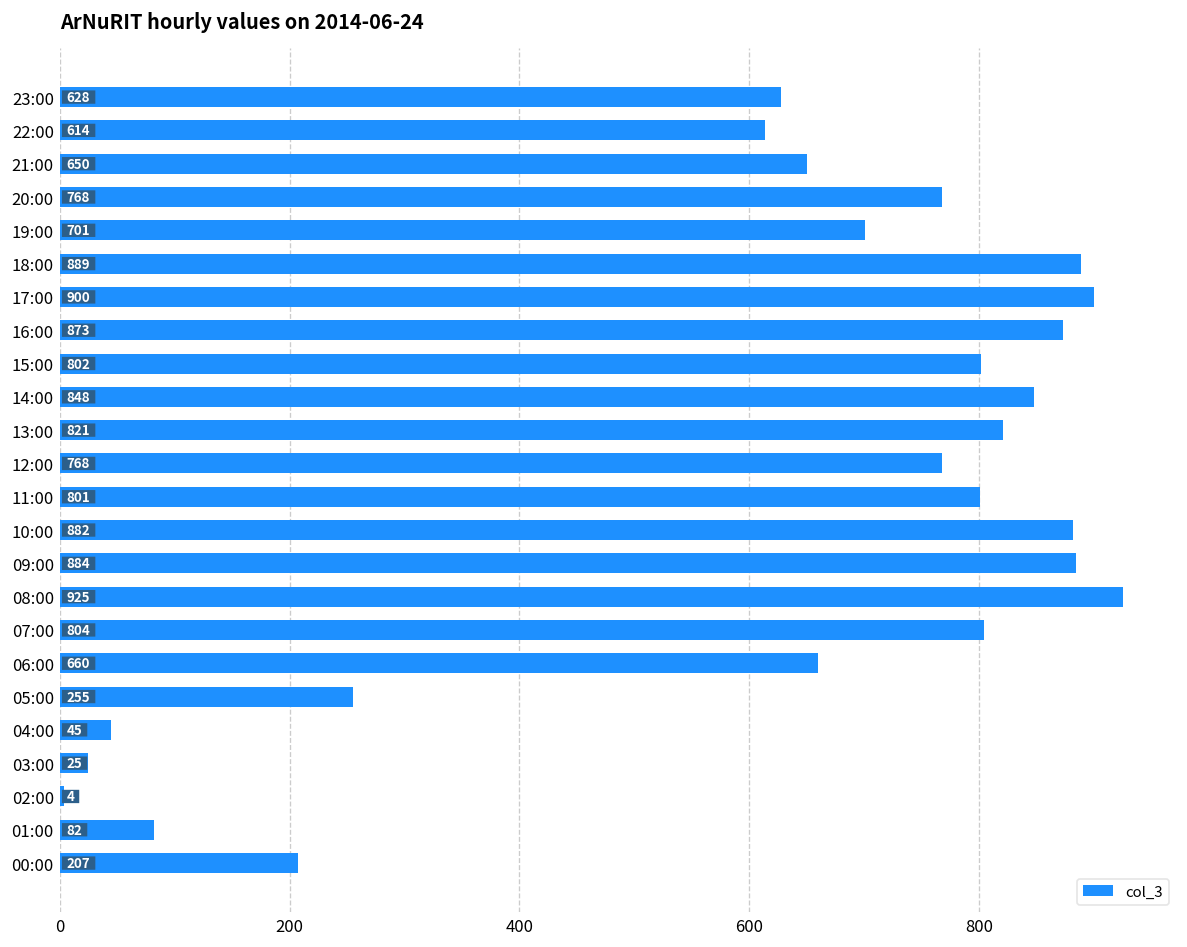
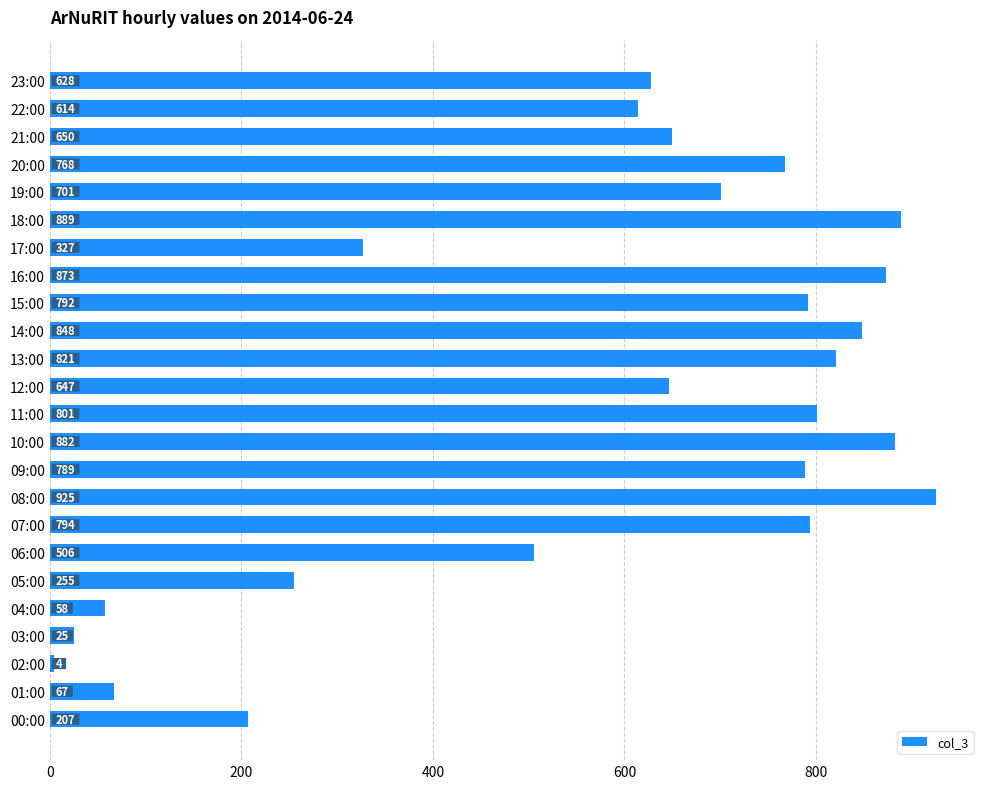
  {
-   "17:00": 900,
-   "15:00": 802,
-   "12:00": 768,
-   "09:00": 884,
-   "07:00": 804,
-   "06:00": 660,
-   "04:00": 45,
-   "01:00": 82
+   "17:00": 327,
+   "15:00": 792,
+   "12:00": 647,
+   "09:00": 789,
+   "07:00": 794,
+   "06:00": 506,
+   "04:00": 58,
+   "01:00": 67
  }
